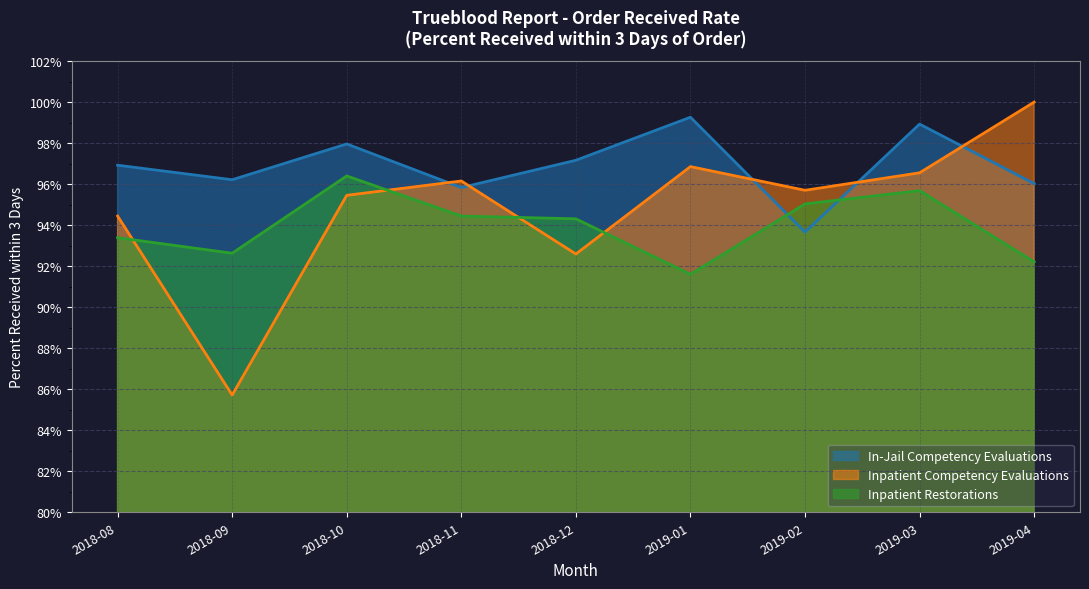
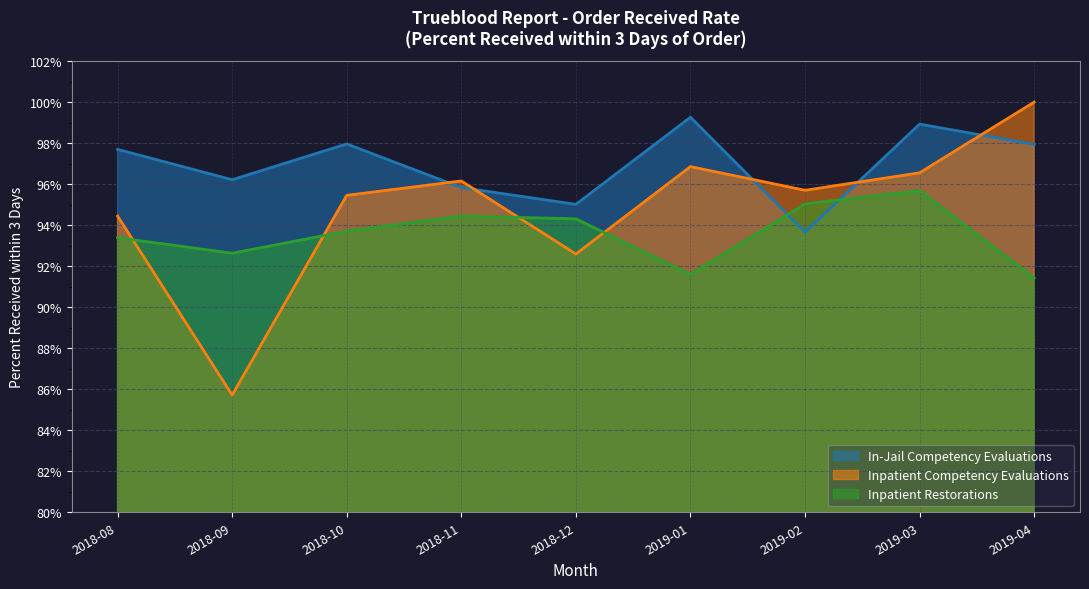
  {
    "In-Jail Competency Evaluations": {
-     "2018-08": "96.9%",
+     "2018-08": "97.7%",
      "2018-09": "96.2%",
      "2018-10": "98.0%",
      "2018-11": "95.8%",
-     "2018-12": "97.2%",
+     "2018-12": "95.0%",
      "2019-01": "99.3%",
      "2019-02": "93.7%",
      "2019-03": "98.9%",
-     "2019-04": "96.0%"
+     "2019-04": "97.9%"
    },
    "Inpatient Competency Evaluations": {
      "2018-08": "94.4%",
      "2018-09": "85.7%",
      "2018-10": "95.5%",
      "2018-11": "96.2%",
      "2018-12": "92.6%",
      "2019-01": "96.9%",
      "2019-02": "95.7%",
      "2019-03": "96.6%",
      "2019-04": "100.0%"
    },
    "Inpatient Restorations": {
      "2018-08": "93.4%",
      "2018-09": "92.6%",
-     "2018-10": "96.4%",
+     "2018-10": "93.7%",
      "2018-11": "94.4%",
      "2018-12": "94.3%",
      "2019-01": "91.6%",
      "2019-02": "95.0%",
      "2019-03": "95.7%",
-     "2019-04": "92.2%"
+     "2019-04": "91.4%"
    }
  }
